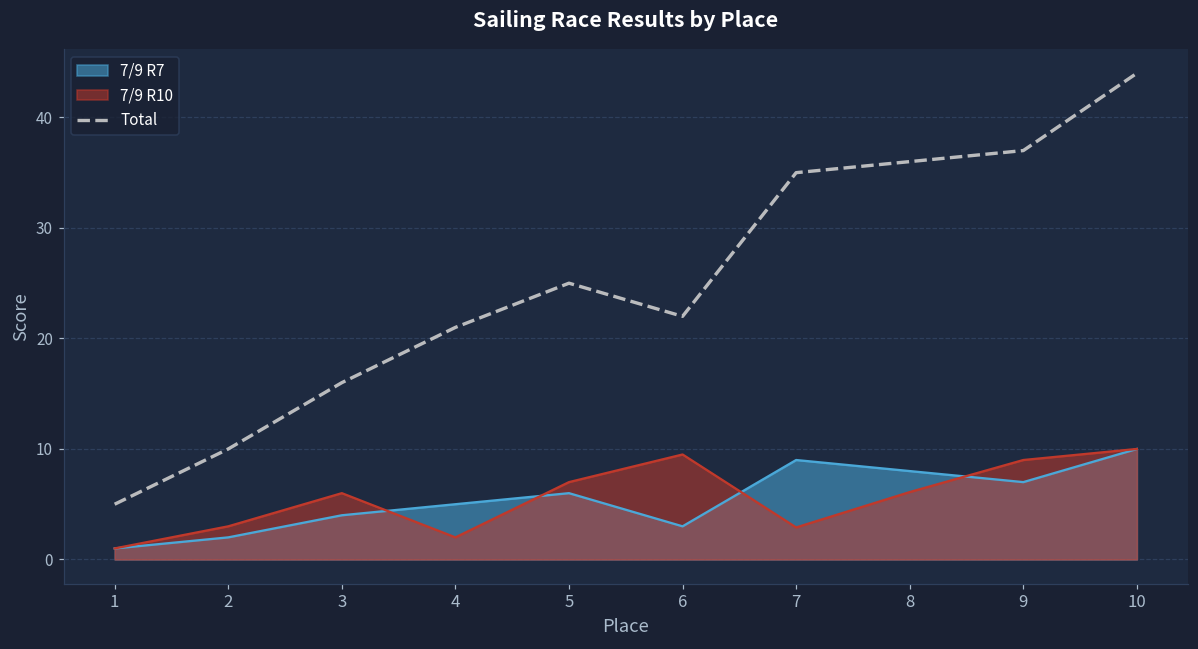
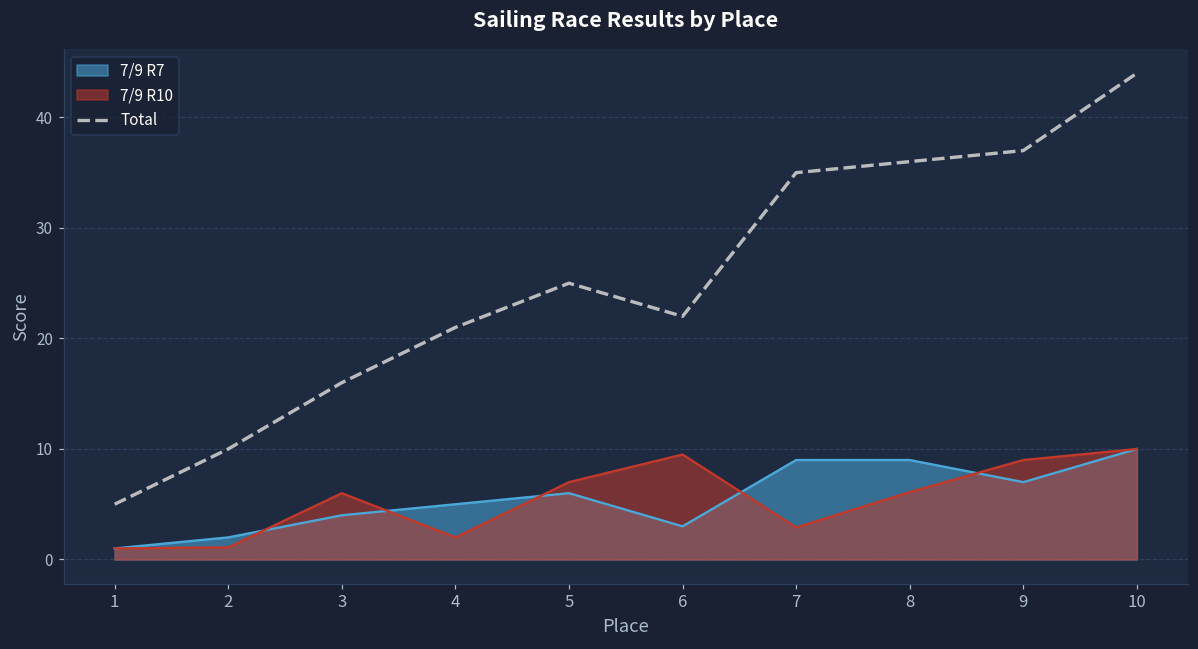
  {
    "7/9 R7": {
      "2": 2,
      "3": 4,
      "4": 5,
      "5": 6,
      "6": 3,
      "7": 9,
-     "8": 8,
+     "8": 9,
      "9": 7
    },
    "7/9 R10": {
-     "2": 3.0,
+     "2": 1.1,
      "3": 6.0,
      "4": 2.0,
      "5": 7.0,
      "6": 9.5,
      "7": 2.9,
      "8": 6.1,
      "9": 9.0
    },
    "Total": {
      "1": 5.0,
      "2": 10.0,
      "3": 16.0,
      "4": 21.0,
      "5": 25.0,
      "6": 22.0,
      "7": 35.0,
      "8": 36.0,
      "9": 37.0,
      "10": 44.0
    }
  }
